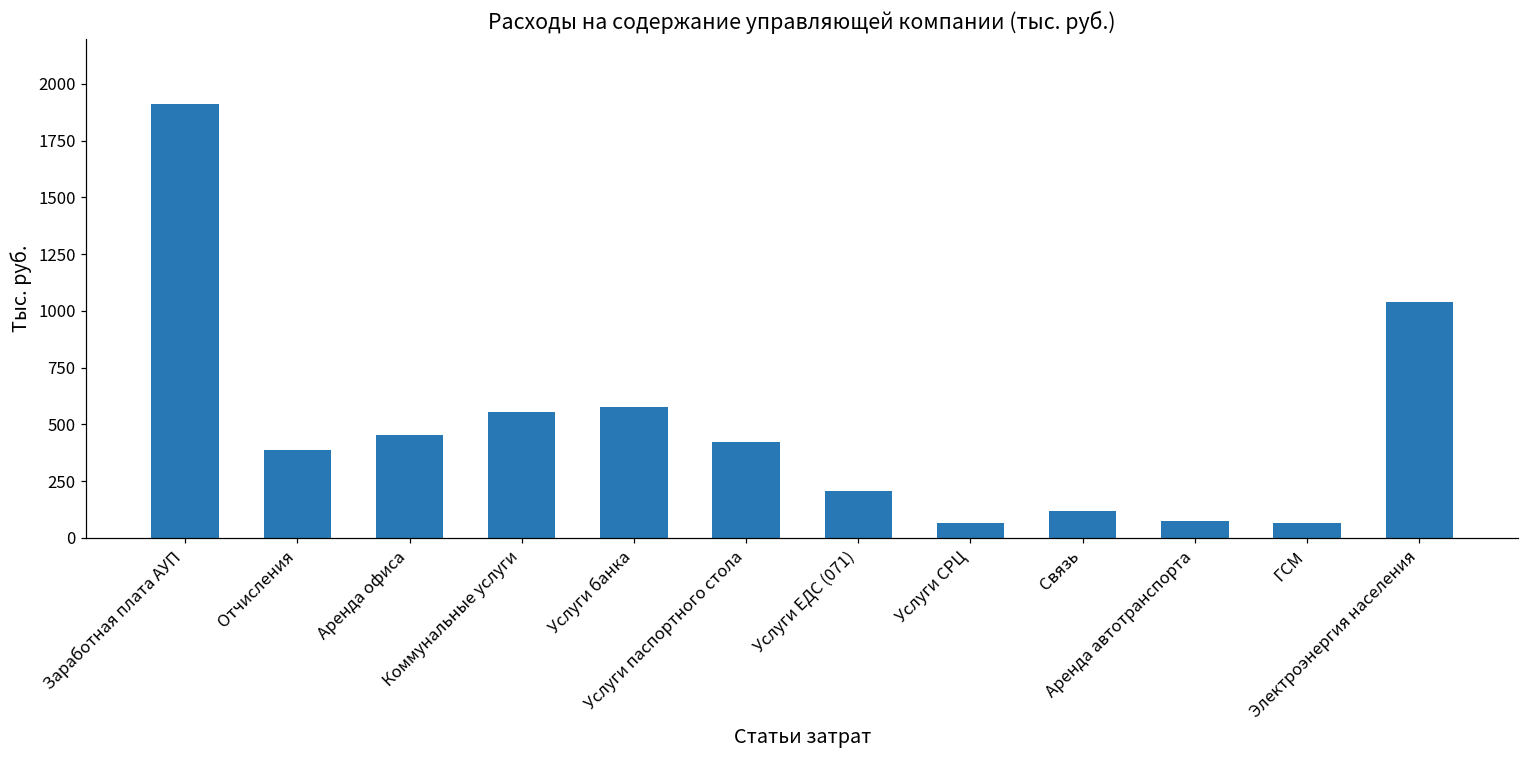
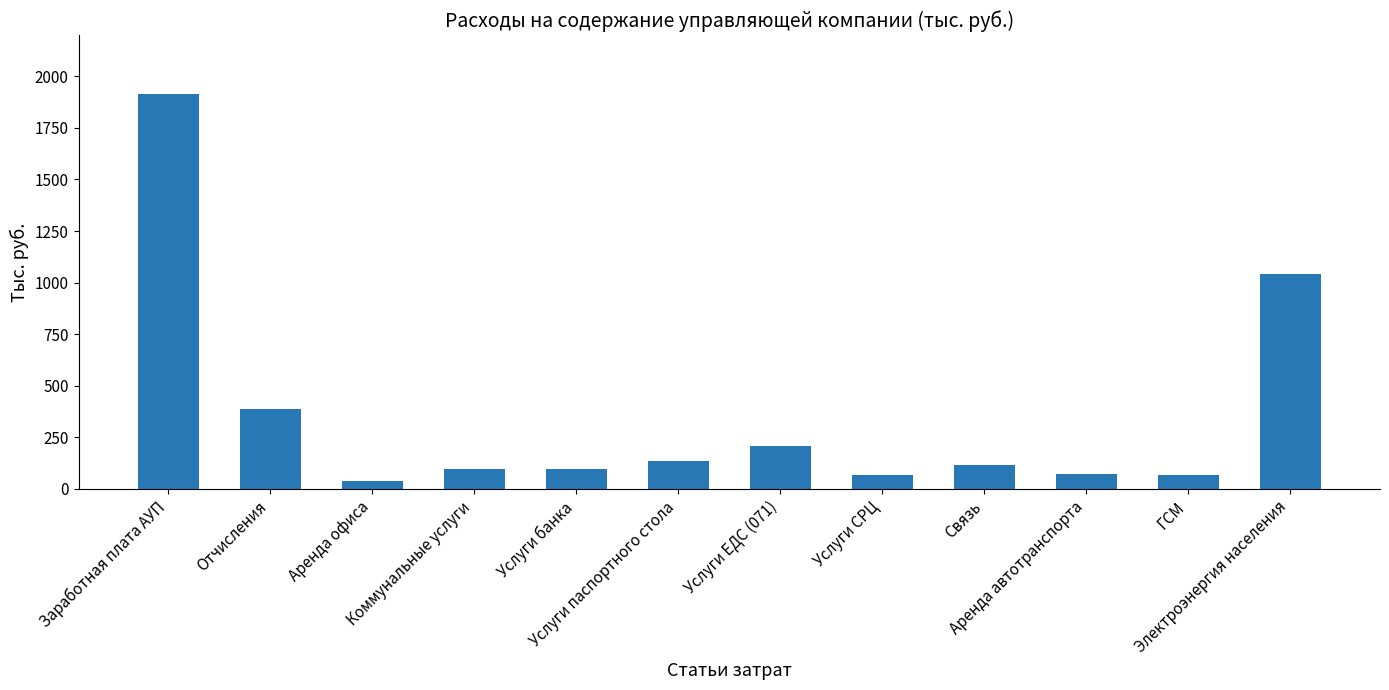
  {
    "Заработная плата АУП": 1910,
    "Отчисления": 390,
-   "Аренда офиса": 450,
-   "Коммунальные услуги": 550,
-   "Услуги банка": 580,
-   "Услуги паспортного стола": 420,
+   "Аренда офиса": 40,
+   "Коммунальные услуги": 100,
+   "Услуги банка": 100,
+   "Услуги паспортного стола": 140,
    "Услуги ЕДС (071)": 210,
    "Услуги СРЦ": 70,
    "Связь": 120,
    "Аренда автотранспорта": 70,
    "ГСМ": 70,
    "Электроэнергия населения": 1040
  }
